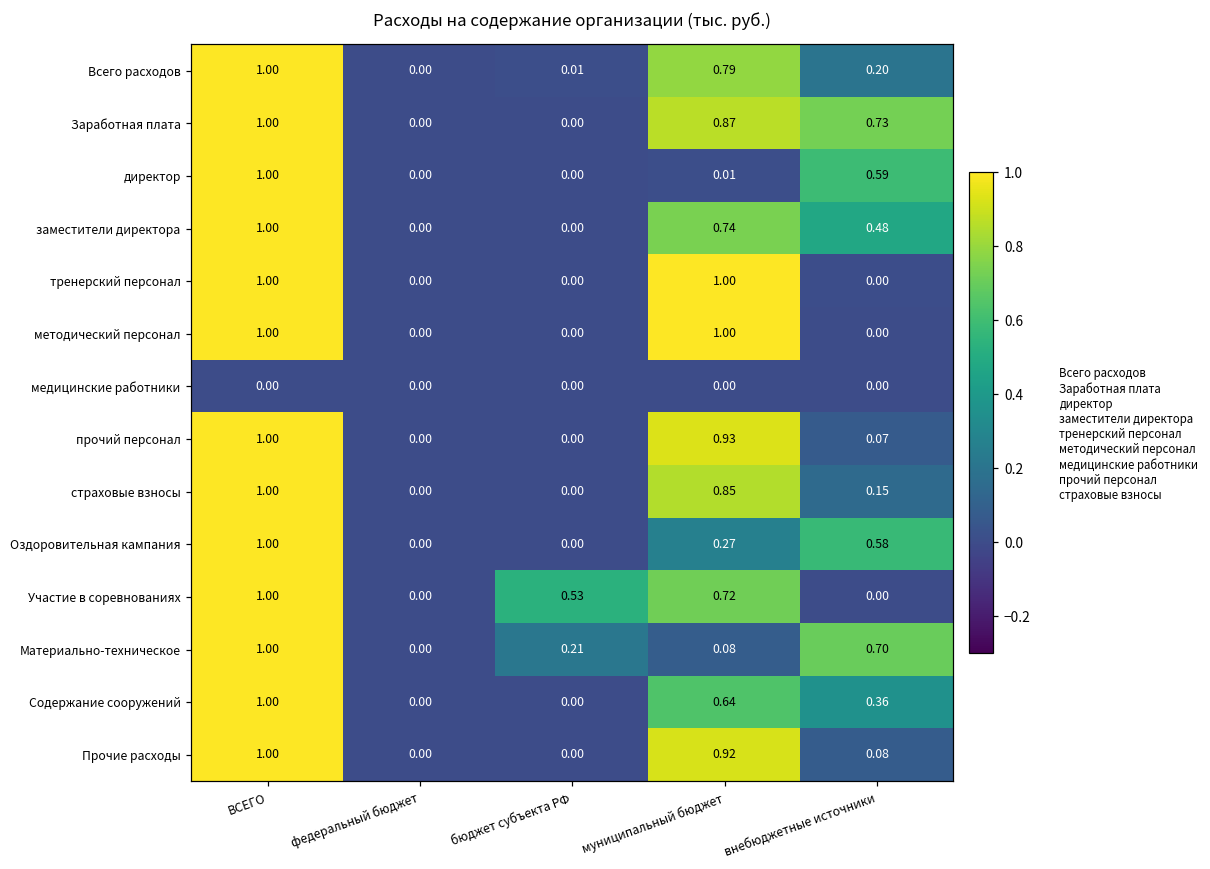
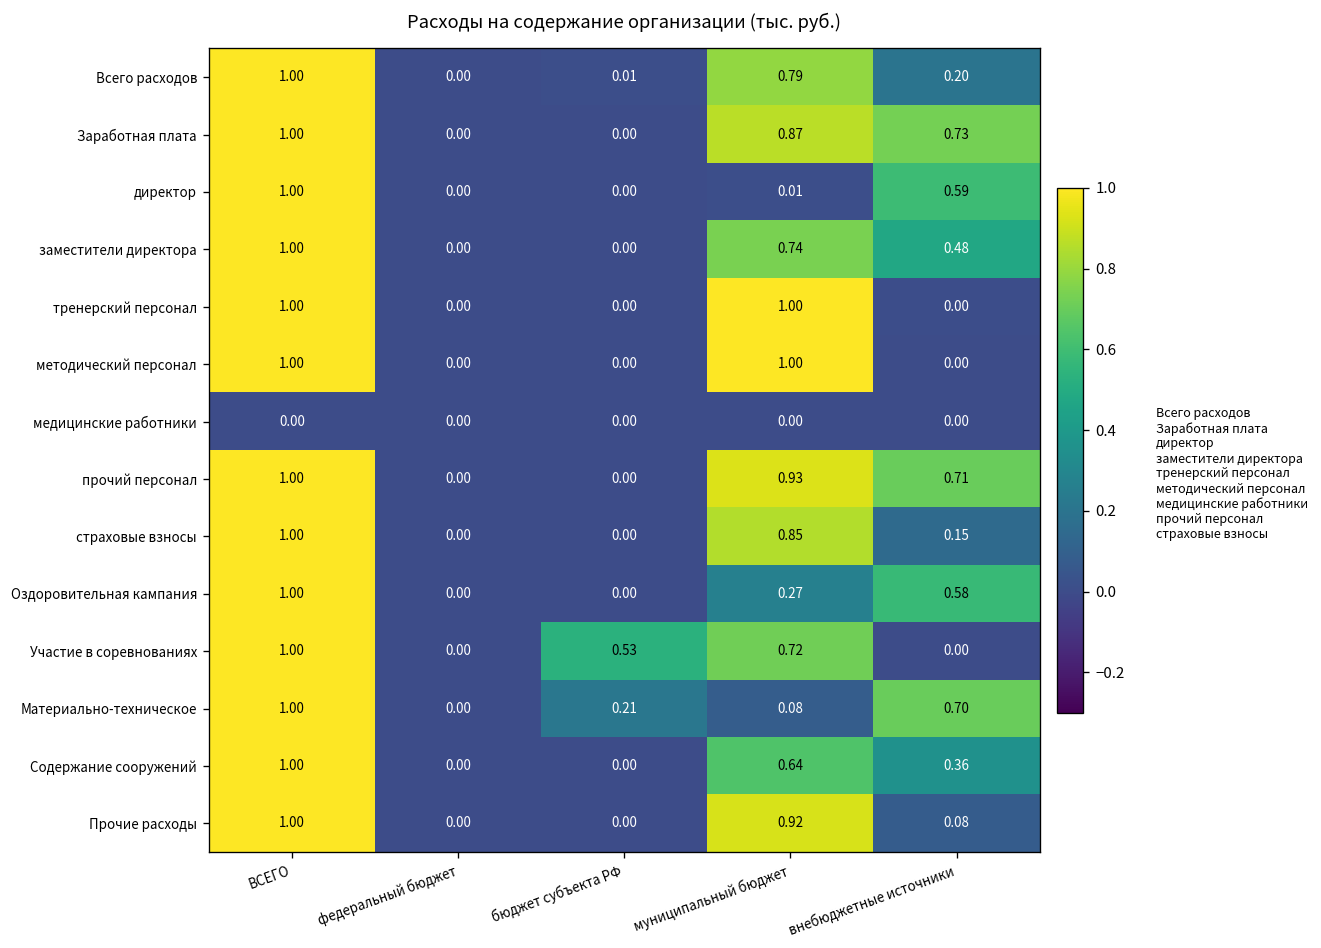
  {
    "Всего расходов": {
      "ВСЕГО": 1.00,
      "федеральный бюджет": 0.00,
      "бюджет субъекта РФ": 0.01,
      "муниципальный бюджет": 0.79,
      "внебюджетные источники": 0.20
    },
    "Заработная плата": {
      "ВСЕГО": 1.00,
      "федеральный бюджет": 0.00,
      "бюджет субъекта РФ": 0.00,
      "муниципальный бюджет": 0.87,
      "внебюджетные источники": 0.73
    },
    "директор": {
      "ВСЕГО": 1.00,
      "федеральный бюджет": 0.00,
      "бюджет субъекта РФ": 0.00,
      "муниципальный бюджет": 0.01,
      "внебюджетные источники": 0.59
    },
    "заместители директора": {
      "ВСЕГО": 1.00,
      "федеральный бюджет": 0.00,
      "бюджет субъекта РФ": 0.00,
      "муниципальный бюджет": 0.74,
      "внебюджетные источники": 0.48
    },
    "тренерский персонал": {
      "ВСЕГО": 1.00,
      "федеральный бюджет": 0.00,
      "бюджет субъекта РФ": 0.00,
      "муниципальный бюджет": 1.00,
      "внебюджетные источники": 0.00
    },
    "методический персонал": {
      "ВСЕГО": 1.00,
      "федеральный бюджет": 0.00,
      "бюджет субъекта РФ": 0.00,
      "муниципальный бюджет": 1.00,
      "внебюджетные источники": 0.00
    },
    "медицинские работники": {
      "ВСЕГО": 0.00,
      "федеральный бюджет": 0.00,
      "бюджет субъекта РФ": 0.00,
      "муниципальный бюджет": 0.00,
      "внебюджетные источники": 0.00
    },
    "прочий персонал": {
      "ВСЕГО": 1.00,
      "федеральный бюджет": 0.00,
      "бюджет субъекта РФ": 0.00,
      "муниципальный бюджет": 0.93,
-     "внебюджетные источники": 0.07
+     "внебюджетные источники": 0.71
    },
    "страховые взносы": {
      "ВСЕГО": 1.00,
      "федеральный бюджет": 0.00,
      "бюджет субъекта РФ": 0.00,
      "муниципальный бюджет": 0.85,
      "внебюджетные источники": 0.15
    },
    "Оздоровительная кампания": {
      "ВСЕГО": 1.00,
      "федеральный бюджет": 0.00,
      "бюджет субъекта РФ": 0.00,
      "муниципальный бюджет": 0.27,
      "внебюджетные источники": 0.58
    },
    "Участие в соревнованиях": {
      "ВСЕГО": 1.00,
      "федеральный бюджет": 0.00,
      "бюджет субъекта РФ": 0.53,
      "муниципальный бюджет": 0.72,
      "внебюджетные источники": 0.00
    },
    "Материально-техническое": {
      "ВСЕГО": 1.00,
      "федеральный бюджет": 0.00,
      "бюджет субъекта РФ": 0.21,
      "муниципальный бюджет": 0.08,
      "внебюджетные источники": 0.70
    },
    "Содержание сооружений": {
      "ВСЕГО": 1.00,
      "федеральный бюджет": 0.00,
      "бюджет субъекта РФ": 0.00,
      "муниципальный бюджет": 0.64,
      "внебюджетные источники": 0.36
    },
    "Прочие расходы": {
      "ВСЕГО": 1.00,
      "федеральный бюджет": 0.00,
      "бюджет субъекта РФ": 0.00,
      "муниципальный бюджет": 0.92,
      "внебюджетные источники": 0.08
    }
  }
